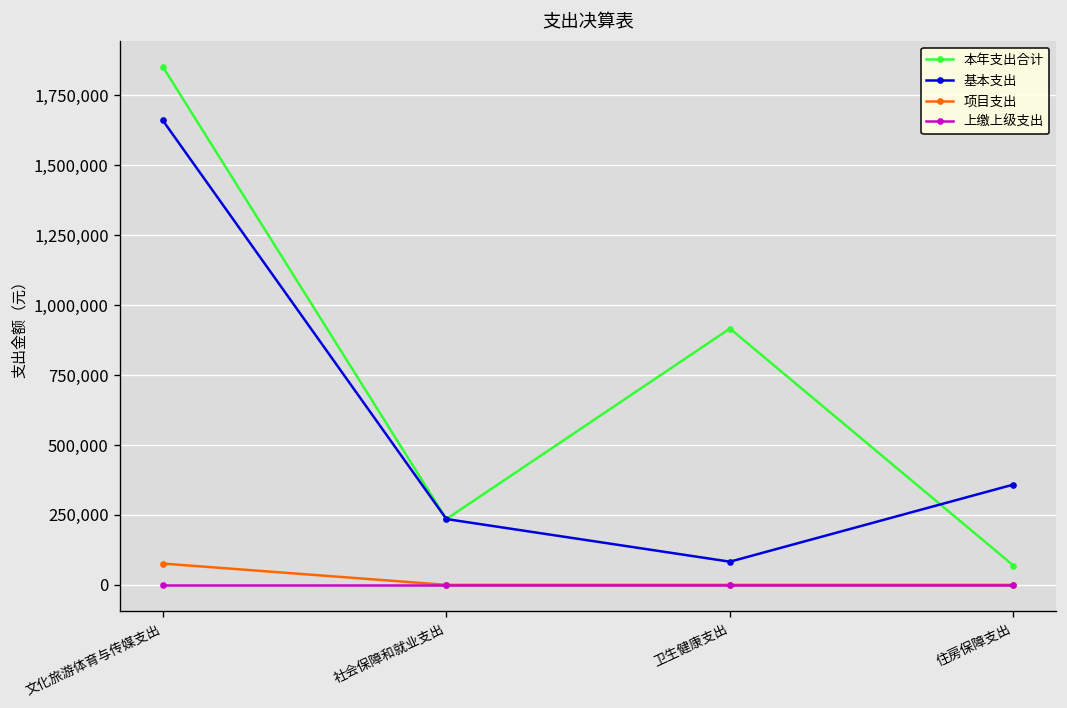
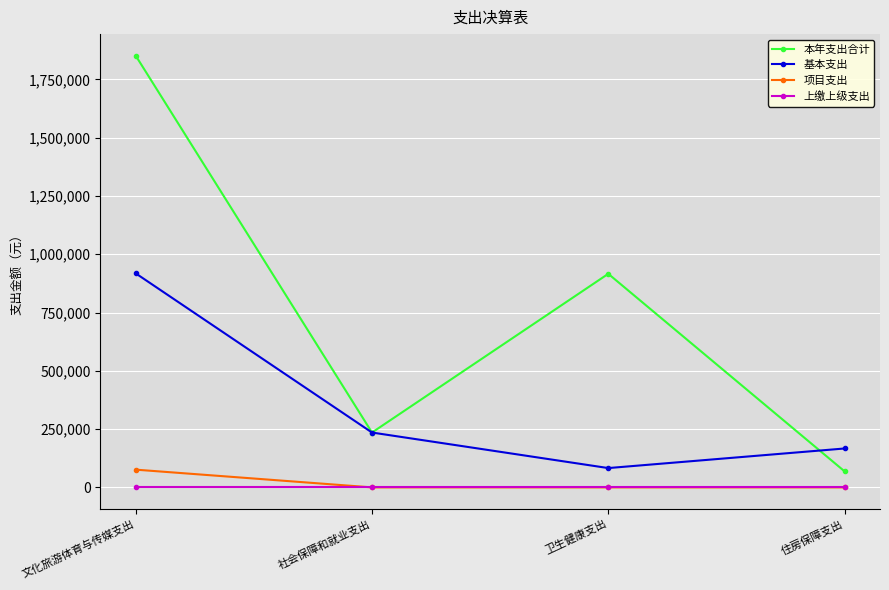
  {
    "本年支出合计": {
      "文化旅游体育与传媒支出": "1,850,000",
      "卫生健康支出": "920,000",
      "住房保障支出": "70,000"
    },
    "基本支出": {
-     "文化旅游体育与传媒支出": "1,660,000",
+     "文化旅游体育与传媒支出": "920,000",
      "卫生健康支出": "80,000",
-     "住房保障支出": "360,000"
+     "住房保障支出": "170,000"
    },
    "项目支出": {
      "文化旅游体育与传媒支出": "80,000"
    },
    "上缴上级支出": {
      "文化旅游体育与传媒支出": "0"
    }
  }
